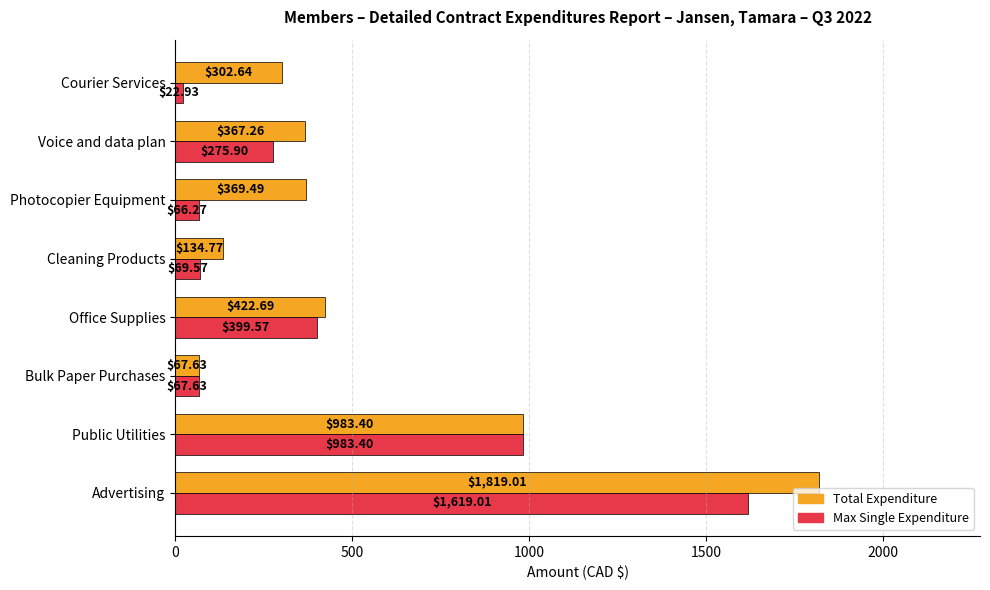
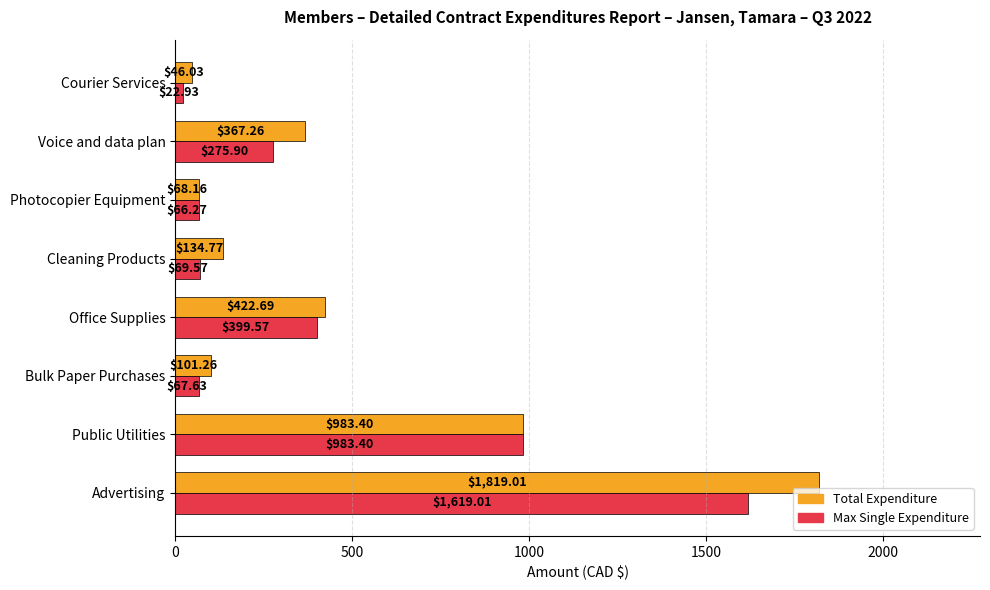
  {
    "Total Expenditure": {
-     "Courier Services": "$302.64",
+     "Courier Services": "$46.03",
      "Voice and data plan": "$367.26",
-     "Photocopier Equipment": "$369.49",
+     "Photocopier Equipment": "$68.16",
      "Cleaning Products": "$134.77",
      "Office Supplies": "$422.69",
-     "Bulk Paper Purchases": "$67.63",
+     "Bulk Paper Purchases": "$101.26",
      "Public Utilities": "$983.40",
      "Advertising": "$1,819.01"
    },
    "Max Single Expenditure": {
      "Courier Services": "$22.93",
      "Voice and data plan": "$275.90",
      "Photocopier Equipment": "$66.27",
      "Cleaning Products": "$69.57",
      "Office Supplies": "$399.57",
      "Bulk Paper Purchases": "$67.63",
      "Public Utilities": "$983.40",
      "Advertising": "$1,619.01"
    }
  }
